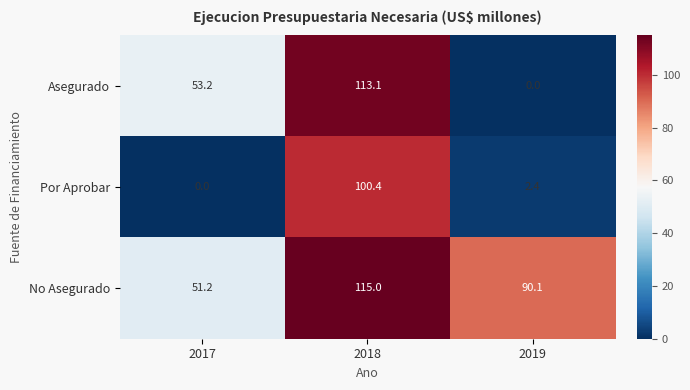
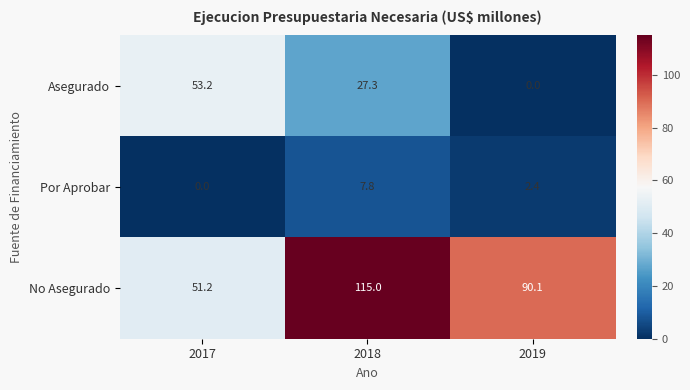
  {
    "Asegurado": {
      "2017": 53.2,
-     "2018": 113.1
+     "2018": 27.3
    },
    "Por Aprobar": {
-     "2018": 100.4,
+     "2018": 7.8,
      "2019": 2.4
    },
    "No Asegurado": {
      "2017": 51.2,
      "2018": 115.0,
      "2019": 90.1
    }
  }
